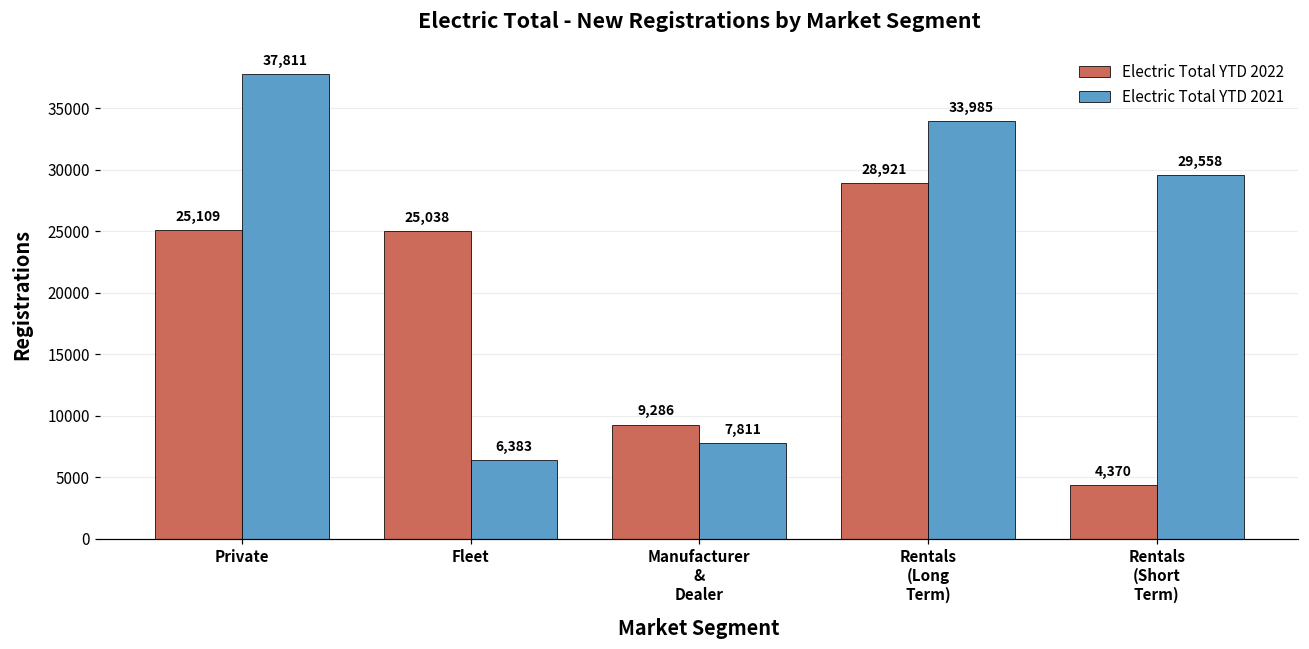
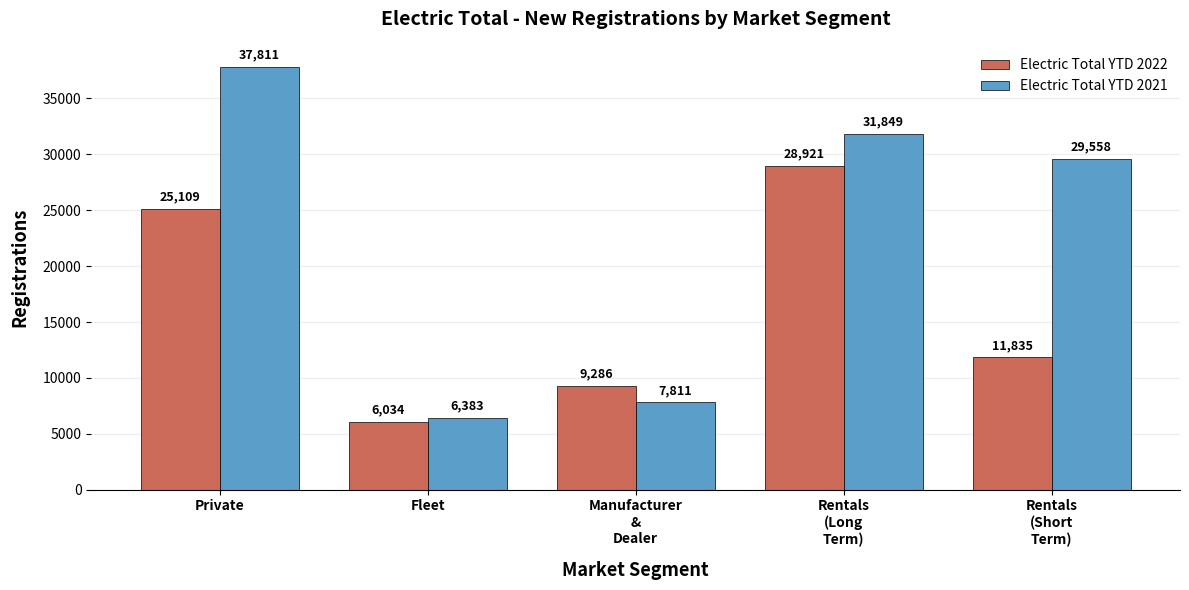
  {
    "Electric Total YTD 2022": {
      "Private": "25,109",
-     "Fleet": "25,038",
+     "Fleet": "6,034",
      "Manufacturer & Dealer": "9,286",
      "Rentals (Long Term)": "28,921",
-     "Rentals (Short Term)": "4,370"
+     "Rentals (Short Term)": "11,835"
    },
    "Electric Total YTD 2021": {
      "Private": "37,811",
      "Fleet": "6,383",
      "Manufacturer & Dealer": "7,811",
-     "Rentals (Long Term)": "33,985",
+     "Rentals (Long Term)": "31,849",
      "Rentals (Short Term)": "29,558"
    }
  }
